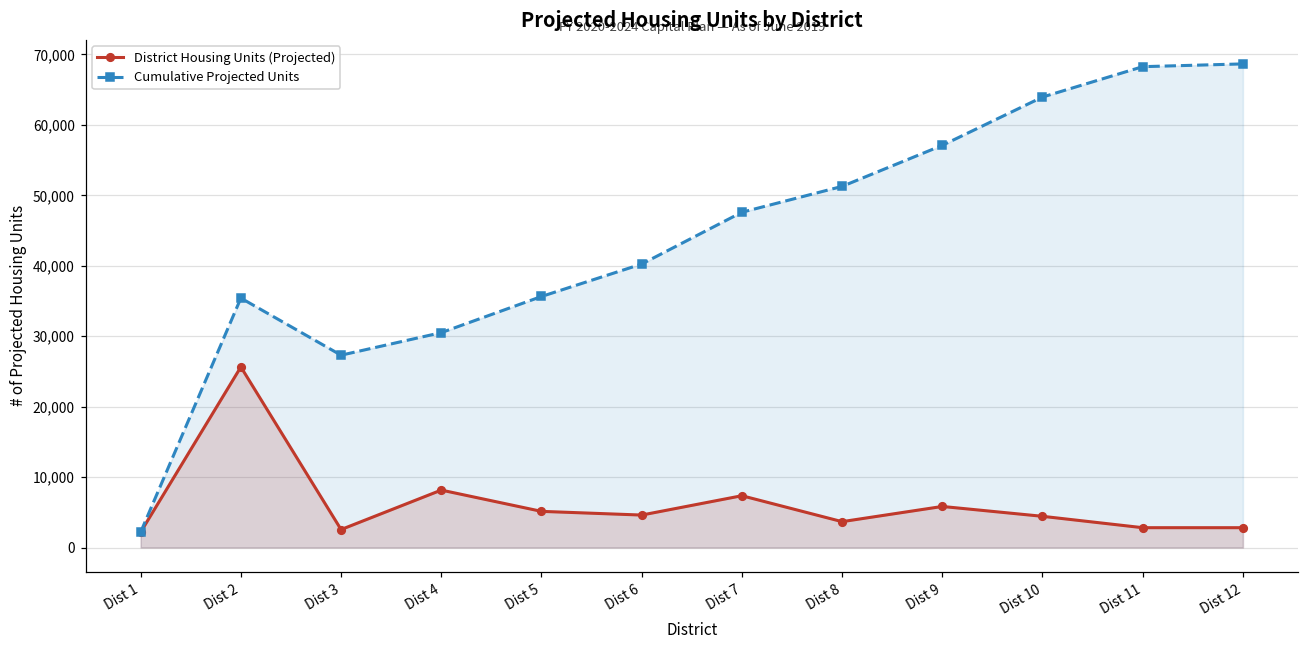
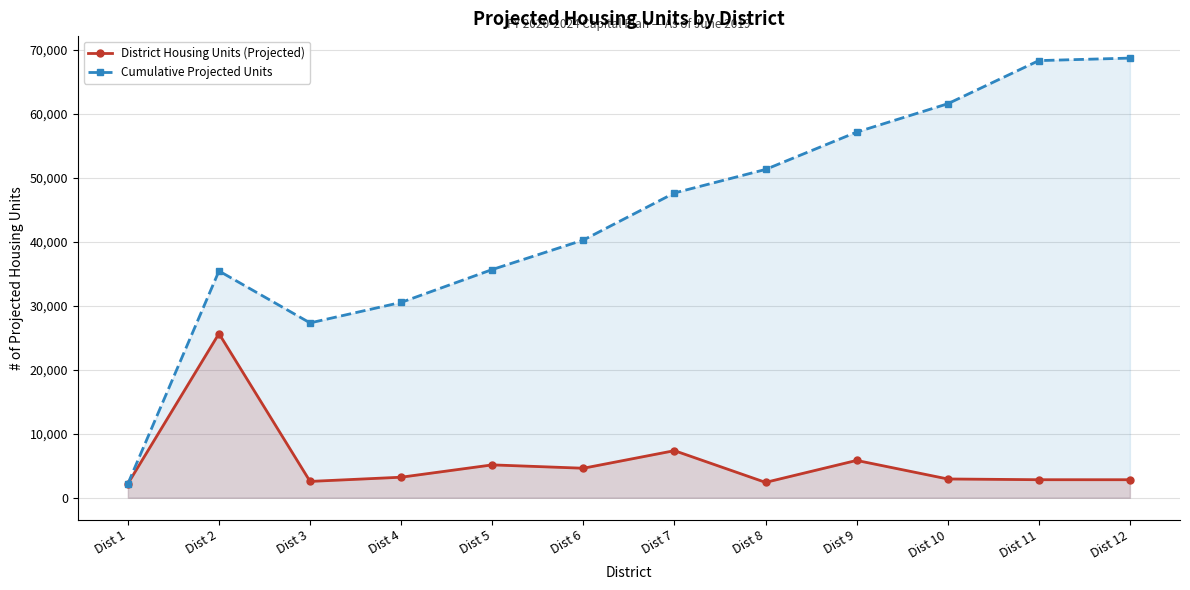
  {
    "District Housing Units (Projected)": {
      "Dist 2": "26,000",
      "Dist 3": "3,000",
-     "Dist 4": "8,000",
+     "Dist 4": "3,000",
      "Dist 5": "5,000",
      "Dist 6": "5,000",
      "Dist 7": "7,000",
-     "Dist 8": "4,000",
+     "Dist 8": "2,000",
      "Dist 9": "6,000",
-     "Dist 10": "4,000",
+     "Dist 10": "3,000",
      "Dist 11": "3,000",
      "Dist 12": "3,000"
    },
    "Cumulative Projected Units": {
      "Dist 2": "35,000",
      "Dist 3": "27,000",
      "Dist 4": "31,000",
      "Dist 5": "36,000",
      "Dist 6": "40,000",
      "Dist 7": "48,000",
      "Dist 8": "51,000",
      "Dist 9": "57,000",
-     "Dist 10": "64,000",
+     "Dist 10": "62,000",
      "Dist 11": "68,000",
      "Dist 12": "69,000"
    }
  }
